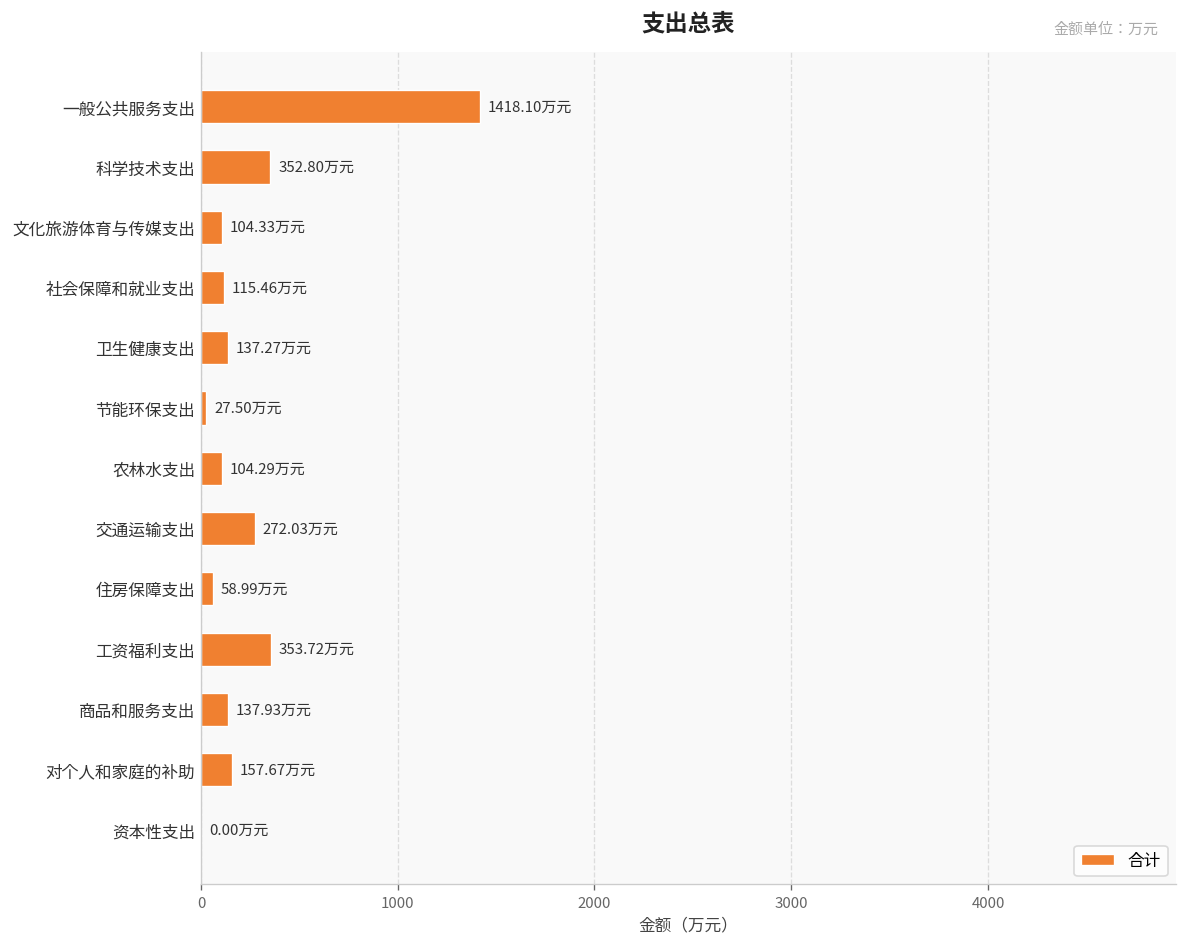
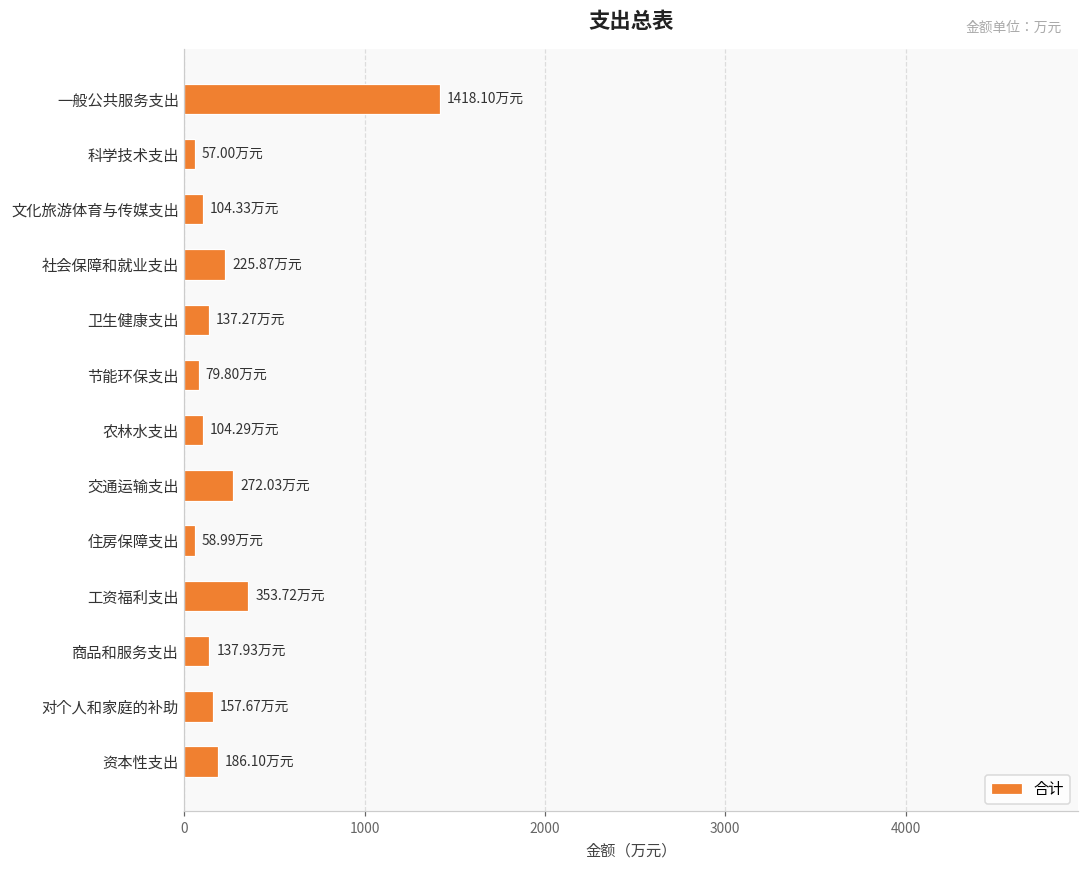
  {
    "一般公共服务支出": 1418.10,
-   "科学技术支出": 352.80,
+   "科学技术支出": 57.00,
    "文化旅游体育与传媒支出": 104.33,
-   "社会保障和就业支出": 115.46,
+   "社会保障和就业支出": 225.87,
    "卫生健康支出": 137.27,
-   "节能环保支出": 27.50,
+   "节能环保支出": 79.80,
    "农林水支出": 104.29,
    "交通运输支出": 272.03,
    "住房保障支出": 58.99,
    "工资福利支出": 353.72,
    "商品和服务支出": 137.93,
    "对个人和家庭的补助": 157.67,
-   "资本性支出": 0.00
+   "资本性支出": 186.10
  }
